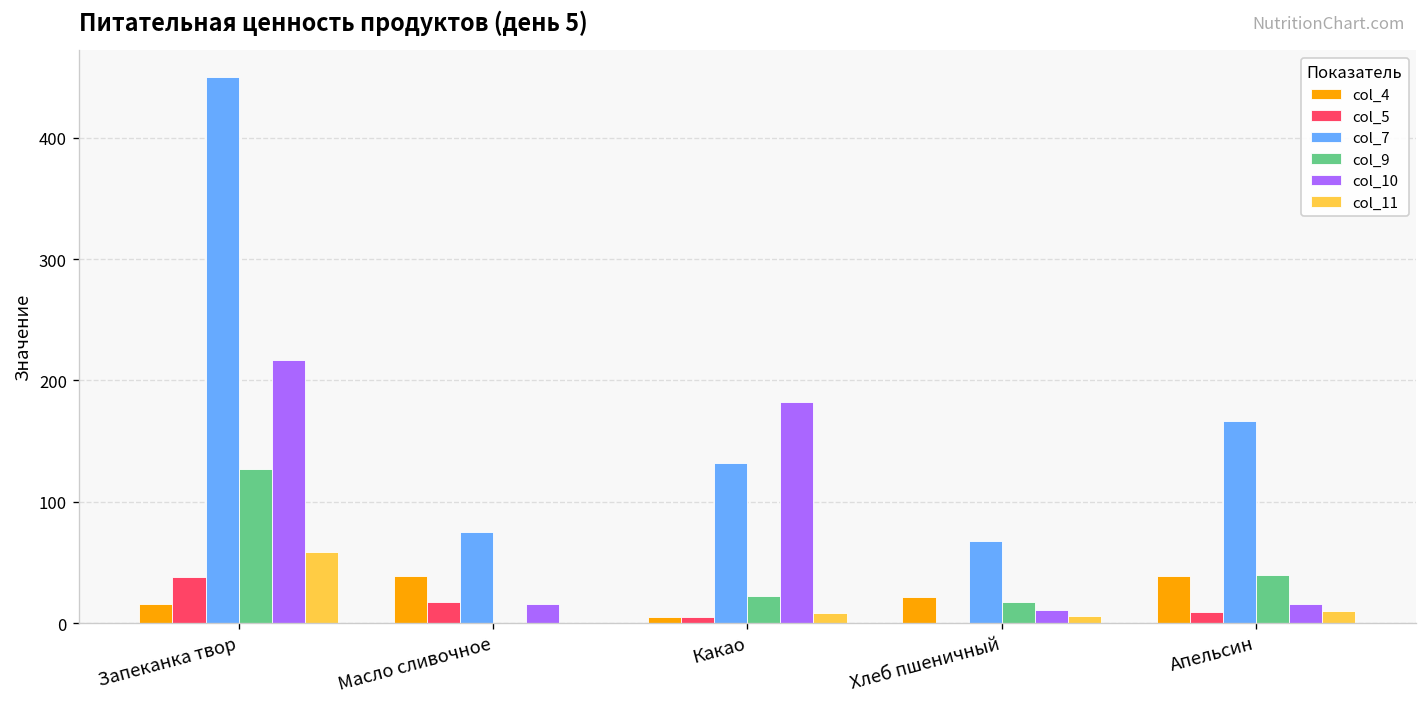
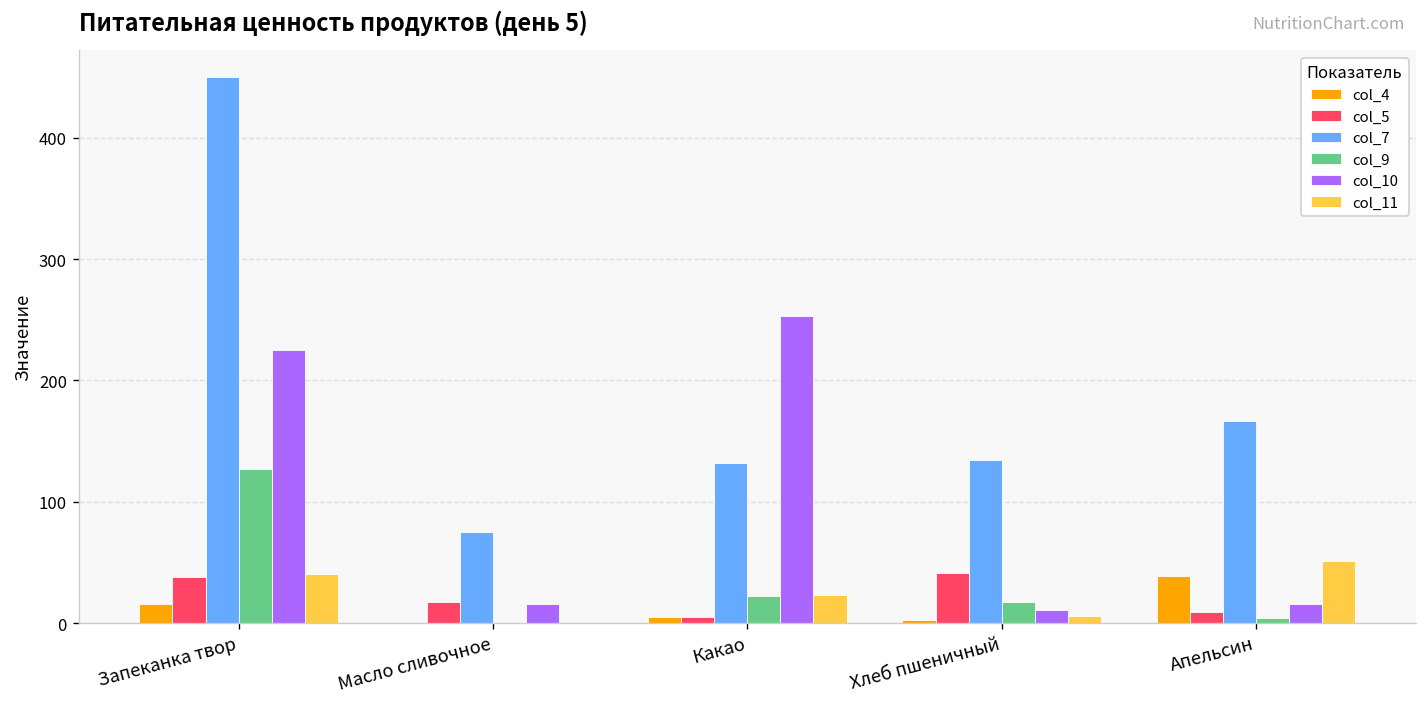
  {
    "col_4": {
      "Запеканка твор": 15,
-     "Масло сливочное": 39,
+     "Масло сливочное": 0,
      "Какао": 5,
-     "Хлеб пшеничный": 22,
+     "Хлеб пшеничный": 2,
      "Апельсин": 39
    },
    "col_5": {
      "Запеканка твор": 38,
      "Масло сливочное": 17,
      "Какао": 5,
-     "Хлеб пшеничный": 0,
+     "Хлеб пшеничный": 41,
      "Апельсин": 9
    },
    "col_7": {
      "Запеканка твор": 450,
      "Масло сливочное": 75,
      "Какао": 132,
-     "Хлеб пшеничный": 68,
+     "Хлеб пшеничный": 135,
      "Апельсин": 167
    },
    "col_9": {
      "Запеканка твор": 127,
      "Масло сливочное": 0,
      "Какао": 22,
      "Хлеб пшеничный": 18,
-     "Апельсин": 40
+     "Апельсин": 4
    },
    "col_10": {
-     "Запеканка твор": 217,
+     "Запеканка твор": 225,
      "Масло сливочное": 15,
-     "Какао": 182,
+     "Какао": 253,
      "Хлеб пшеничный": 10,
      "Апельсин": 16
    },
    "col_11": {
-     "Запеканка твор": 58,
-     "Какао": 8,
+     "Запеканка твор": 41,
+     "Какао": 23,
      "Хлеб пшеничный": 6,
-     "Апельсин": 10
+     "Апельсин": 51
    }
  }
